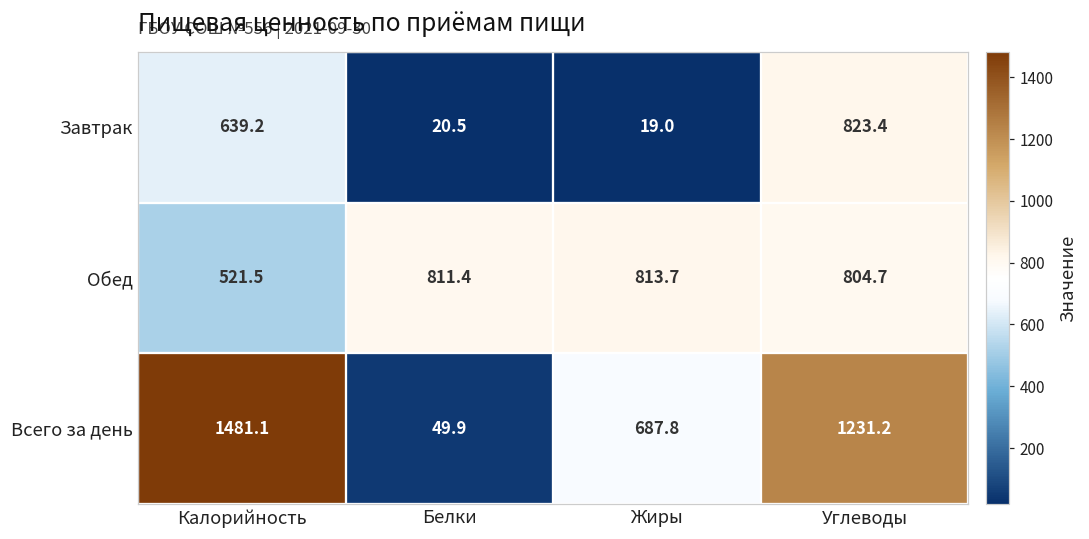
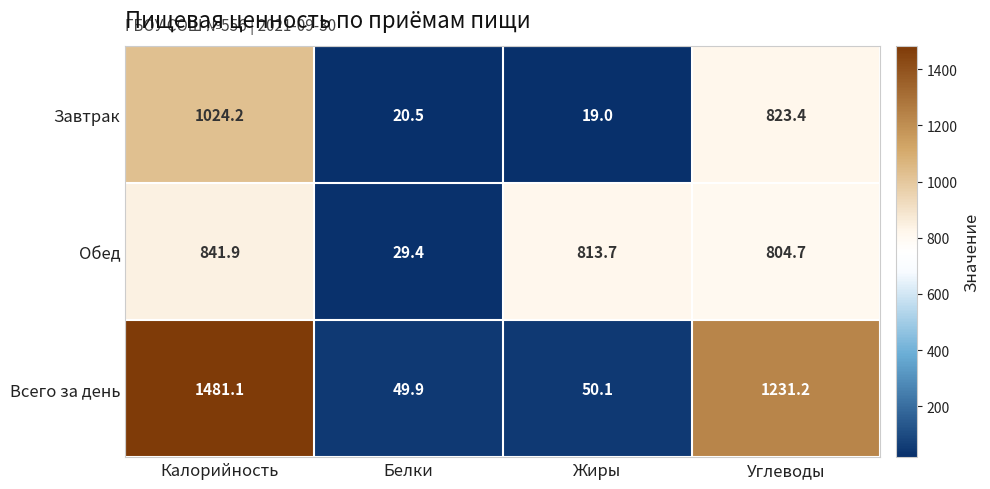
  {
    "Завтрак": {
-     "Калорийность": 639.2,
+     "Калорийность": 1024.2,
      "Белки": 20.5,
      "Жиры": 19.0,
      "Углеводы": 823.4
    },
    "Обед": {
-     "Калорийность": 521.5,
-     "Белки": 811.4,
+     "Калорийность": 841.9,
+     "Белки": 29.4,
      "Жиры": 813.7,
      "Углеводы": 804.7
    },
    "Всего за день": {
      "Калорийность": 1481.1,
      "Белки": 49.9,
-     "Жиры": 687.8,
+     "Жиры": 50.1,
      "Углеводы": 1231.2
    }
  }
